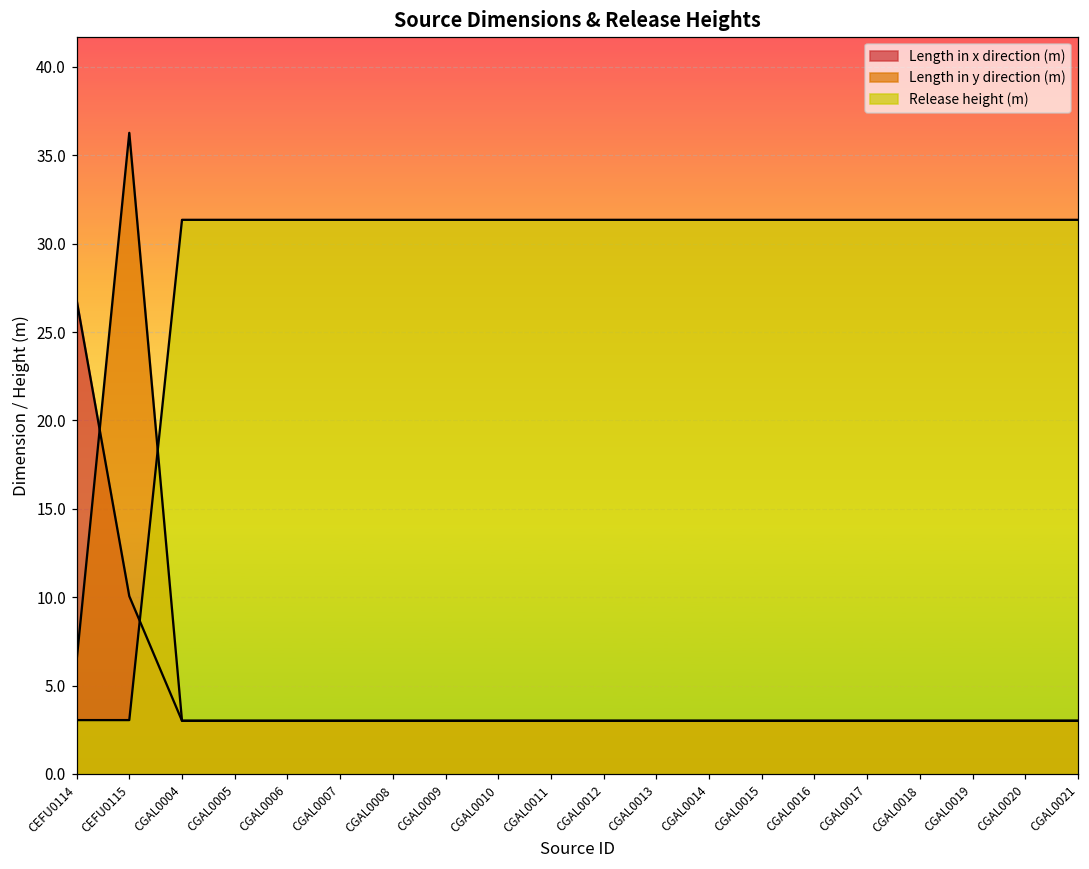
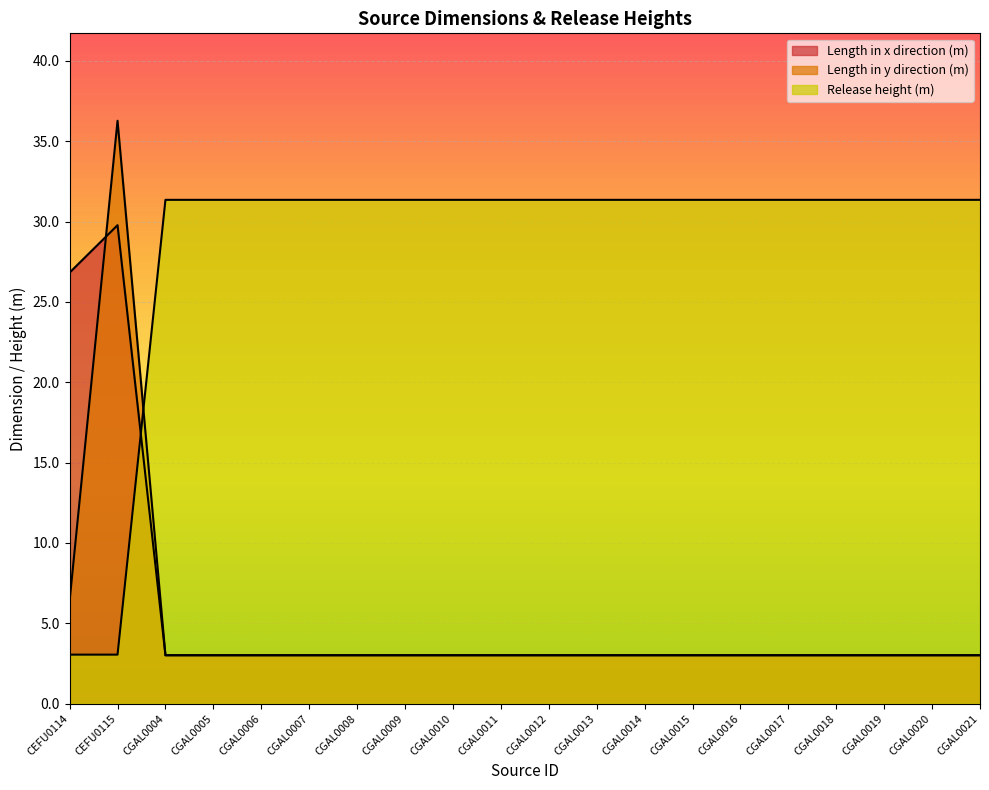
  {
    "Length in x direction (m)": {
      "CEFU0114": 26.8,
-     "CEFU0115": 10.1
+     "CEFU0115": 29.8
    },
    "Length in y direction (m)": {
      "CEFU0114": 6.4,
      "CEFU0115": 36.3
    },
    "Release height (m)": {
      "CEFU0114": 3.0,
      "CEFU0115": 3.0,
      "CGAL0004": 31.3,
      "CGAL0005": 31.3,
      "CGAL0006": 31.3,
      "CGAL0007": 31.3,
      "CGAL0008": 31.3,
      "CGAL0009": 31.3,
      "CGAL0010": 31.3,
      "CGAL0011": 31.3,
      "CGAL0012": 31.3,
      "CGAL0013": 31.3,
      "CGAL0014": 31.3,
      "CGAL0015": 31.3,
      "CGAL0016": 31.3,
      "CGAL0017": 31.3,
      "CGAL0018": 31.3,
      "CGAL0019": 31.3,
      "CGAL0020": 31.3,
      "CGAL0021": 31.3
    }
  }
